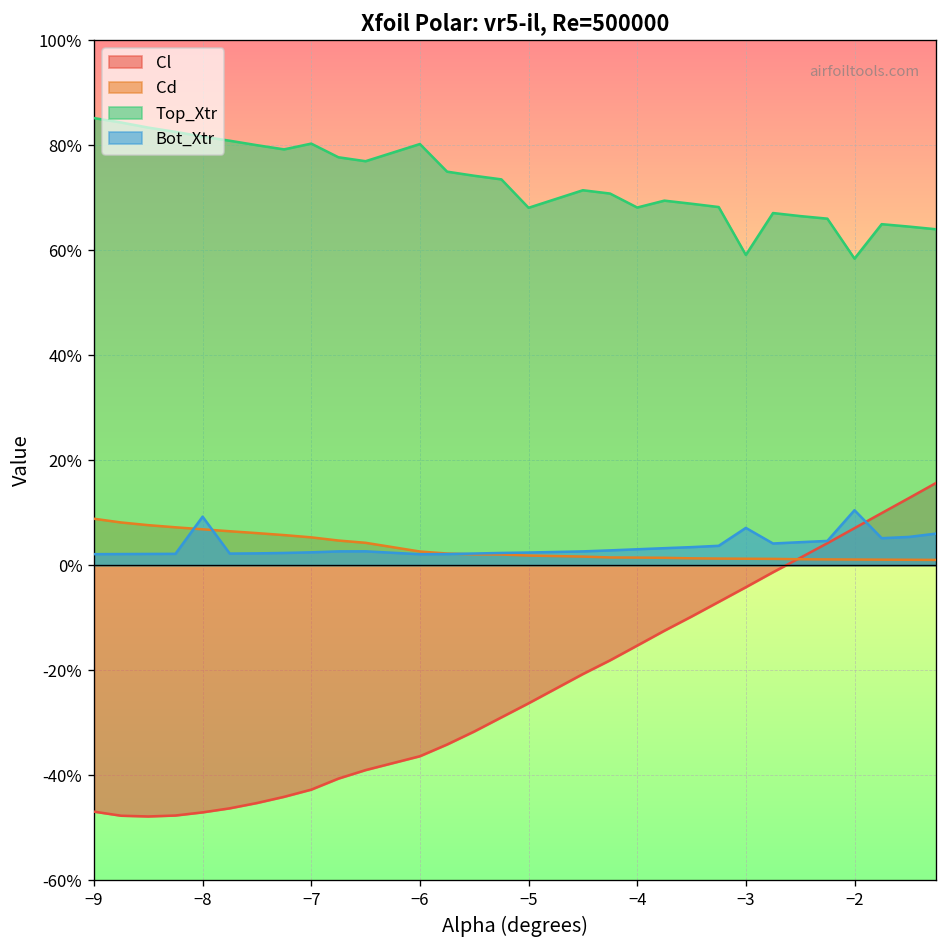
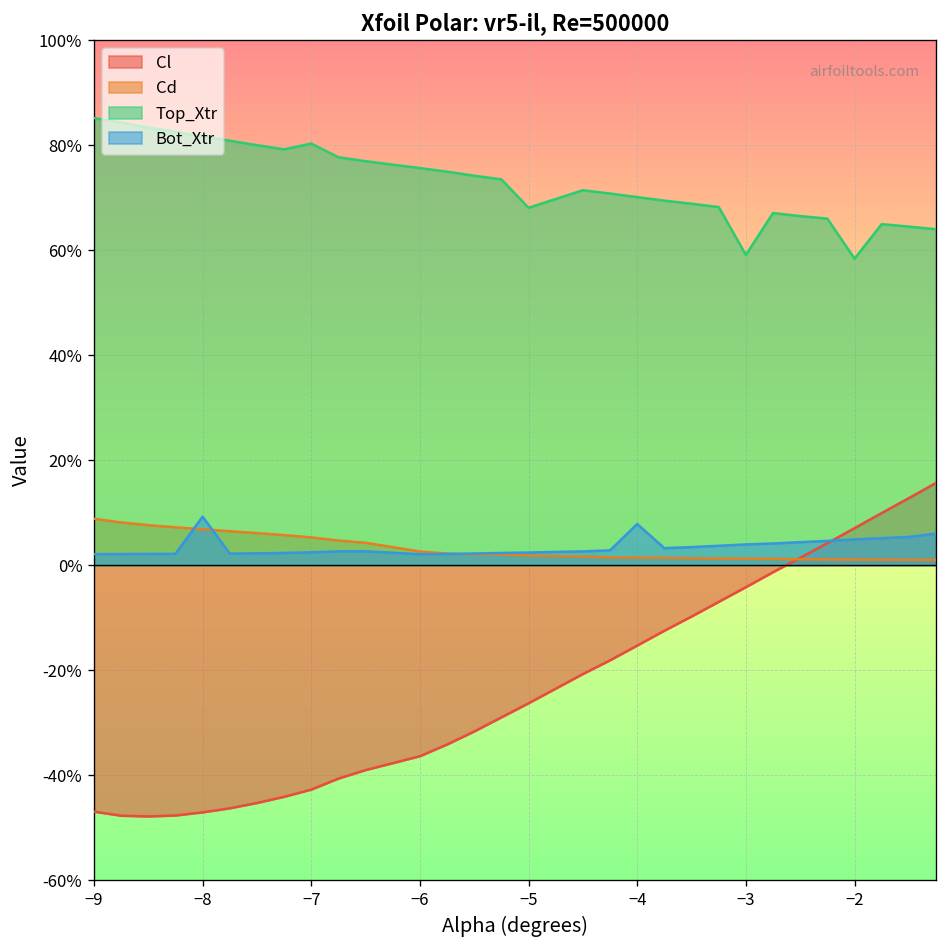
  {
    "Top_Xtr": {
      "−9": "85%",
      "−7": "80%",
-     "−6": "80%",
+     "−6": "76%",
      "−5": "68%",
-     "−4": "68%",
+     "−4": "70%",
      "−3": "59%",
      "−2": "58%"
    },
    "Bot_Xtr": {
      "−9": "2%",
      "−8": "9%",
      "−7": "2%",
-     "−4": "3%",
-     "−3": "7%",
-     "−2": "10%"
+     "−4": "8%",
+     "−3": "4%",
+     "−2": "5%"
    }
  }
